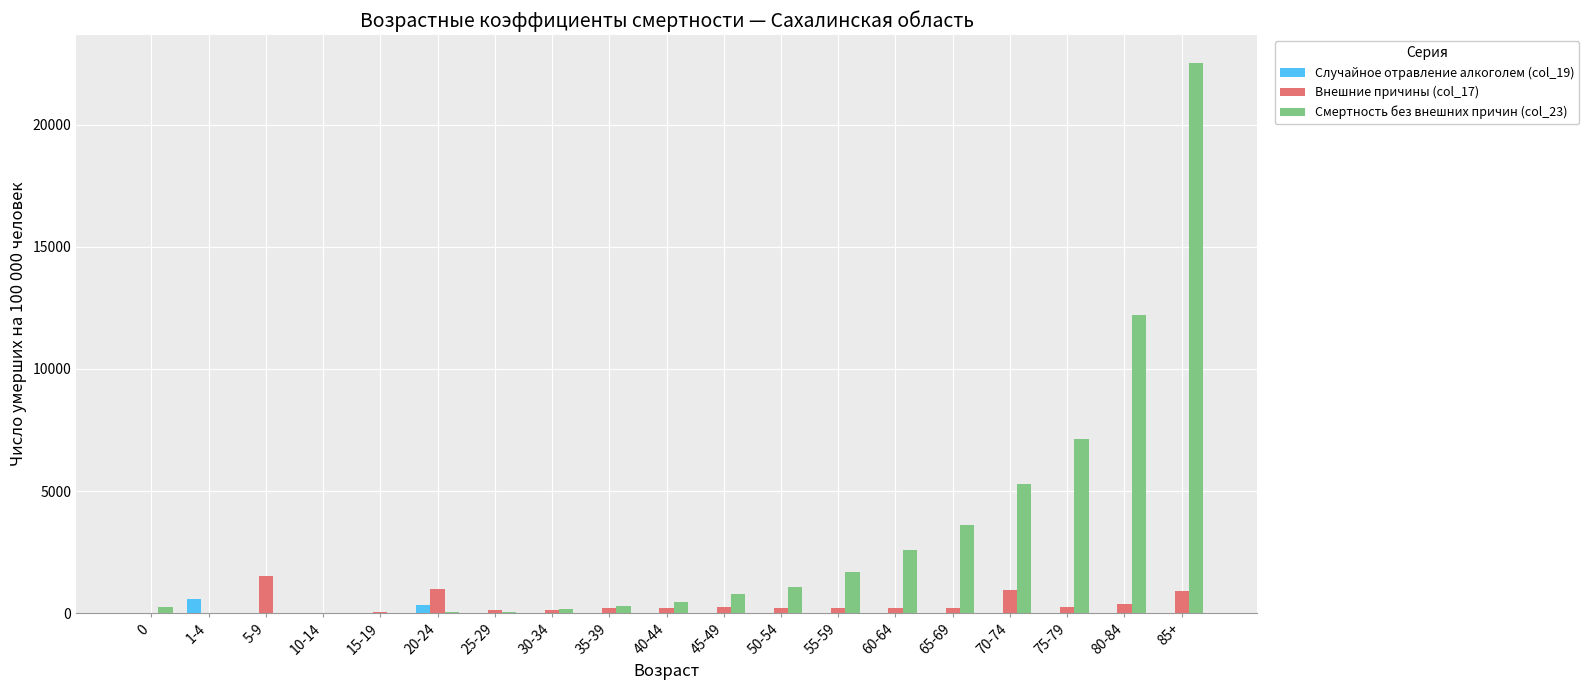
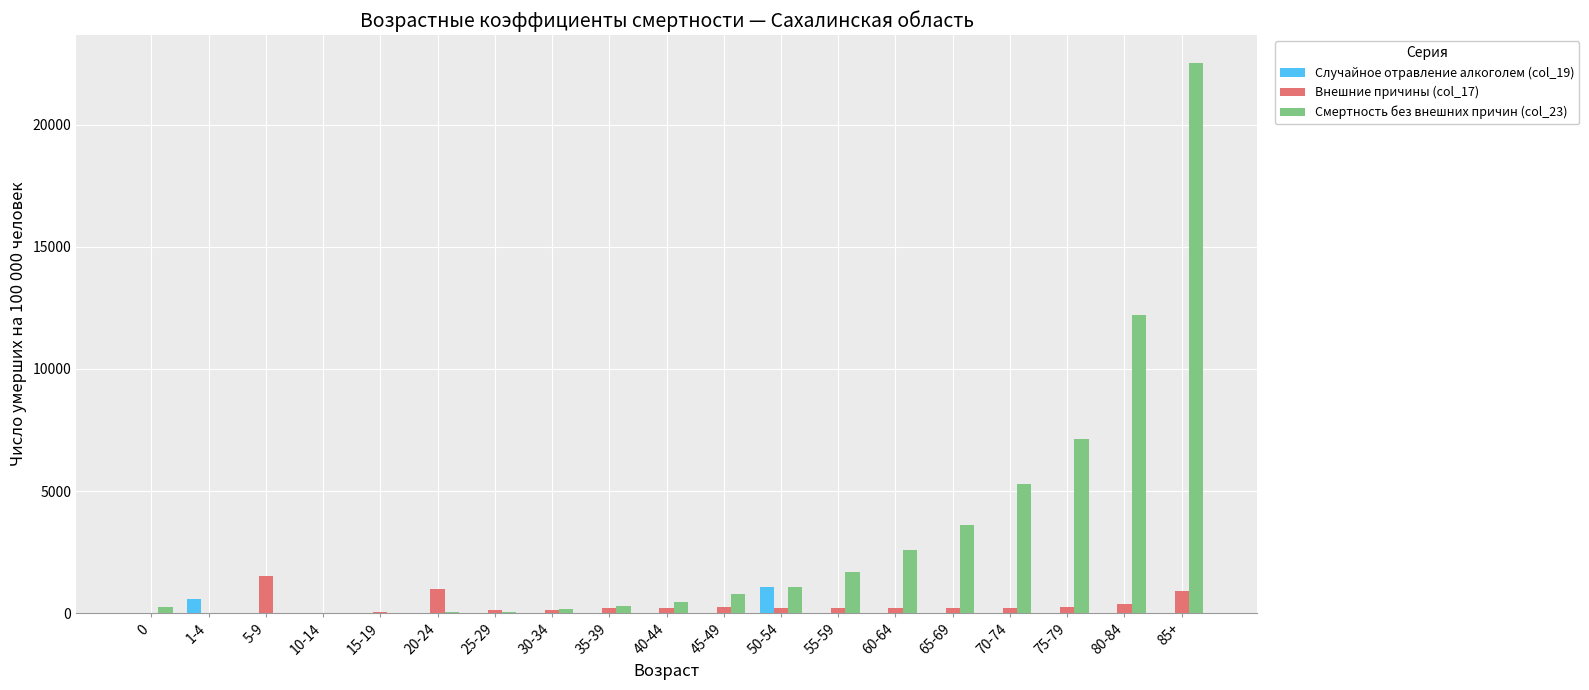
  {
    "Случайное отравление алкоголем (col_19)": {
      "0": 0,
      "1-4": 600,
      "5-9": 0,
      "10-14": 0,
      "15-19": 0,
-     "20-24": 300,
+     "20-24": 0,
      "25-29": 0,
      "30-34": 0,
      "35-39": 0,
      "40-44": 0,
-     "50-54": 0,
+     "50-54": 1100,
      "55-59": 0,
      "60-64": 0,
      "65-69": 0,
      "70-74": 0,
      "75-79": 0,
      "80-84": 0,
      "85+": 0
    },
    "Внешние причины (col_17)": {
      "5-9": 1500,
      "20-24": 1000,
      "25-29": 100,
      "30-34": 100,
      "35-39": 200,
      "40-44": 200,
      "45-49": 200,
      "50-54": 200,
      "55-59": 200,
      "60-64": 200,
      "65-69": 200,
-     "70-74": 1000,
+     "70-74": 200,
      "75-79": 200,
      "80-84": 400,
      "85+": 900
    },
    "Смертность без внешних причин (col_23)": {
      "0": 300,
      "30-34": 200,
      "35-39": 300,
      "40-44": 500,
      "45-49": 800,
      "50-54": 1100,
      "55-59": 1700,
      "60-64": 2600,
      "65-69": 3600,
      "70-74": 5300,
      "75-79": 7100,
      "80-84": 12200,
      "85+": 22500
    }
  }
